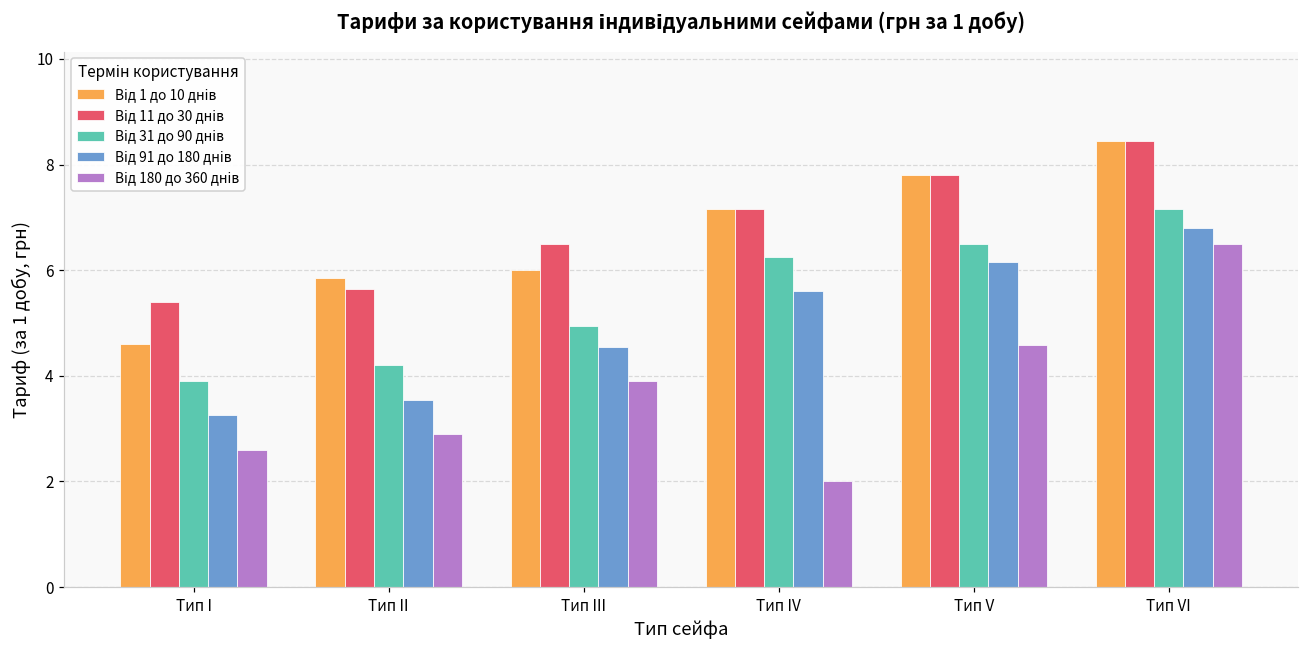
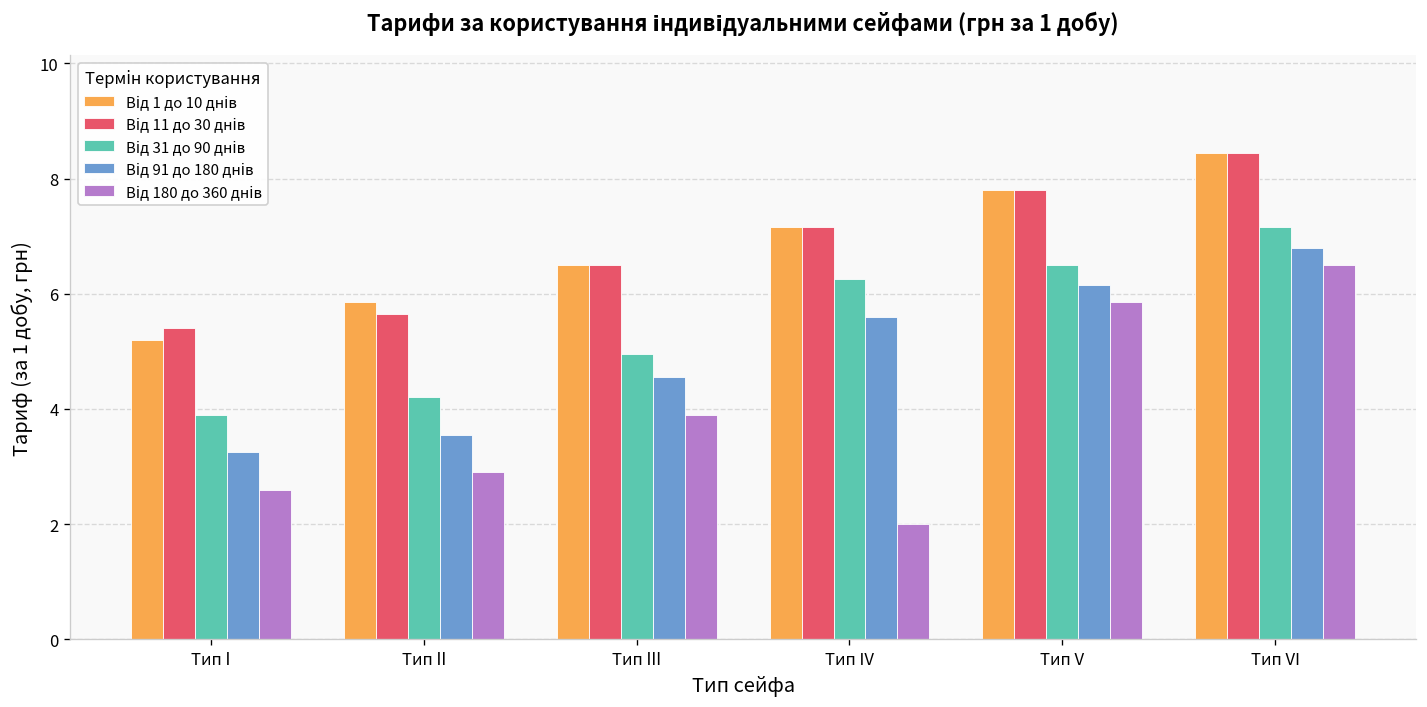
  {
    "Від 1 до 10 днів": {
-     "Тип І": 4.6,
+     "Тип І": 5.2,
      "Тип ІІ": 5.9,
-     "Тип ІІІ": 6.0,
+     "Тип ІІІ": 6.5,
      "Тип IV": 7.2,
      "Тип V": 7.8,
      "Тип VI": 8.5
    },
    "Від 11 до 30 днів": {
      "Тип І": 5.4,
      "Тип ІІ": 5.6,
      "Тип ІІІ": 6.5,
      "Тип IV": 7.2,
      "Тип V": 7.8,
      "Тип VI": 8.5
    },
    "Від 180 до 360 днів": {
      "Тип І": 2.6,
      "Тип ІІ": 2.9,
      "Тип ІІІ": 3.9,
      "Тип IV": 2.0,
-     "Тип V": 4.6,
+     "Тип V": 5.9,
      "Тип VI": 6.5
    }
  }
